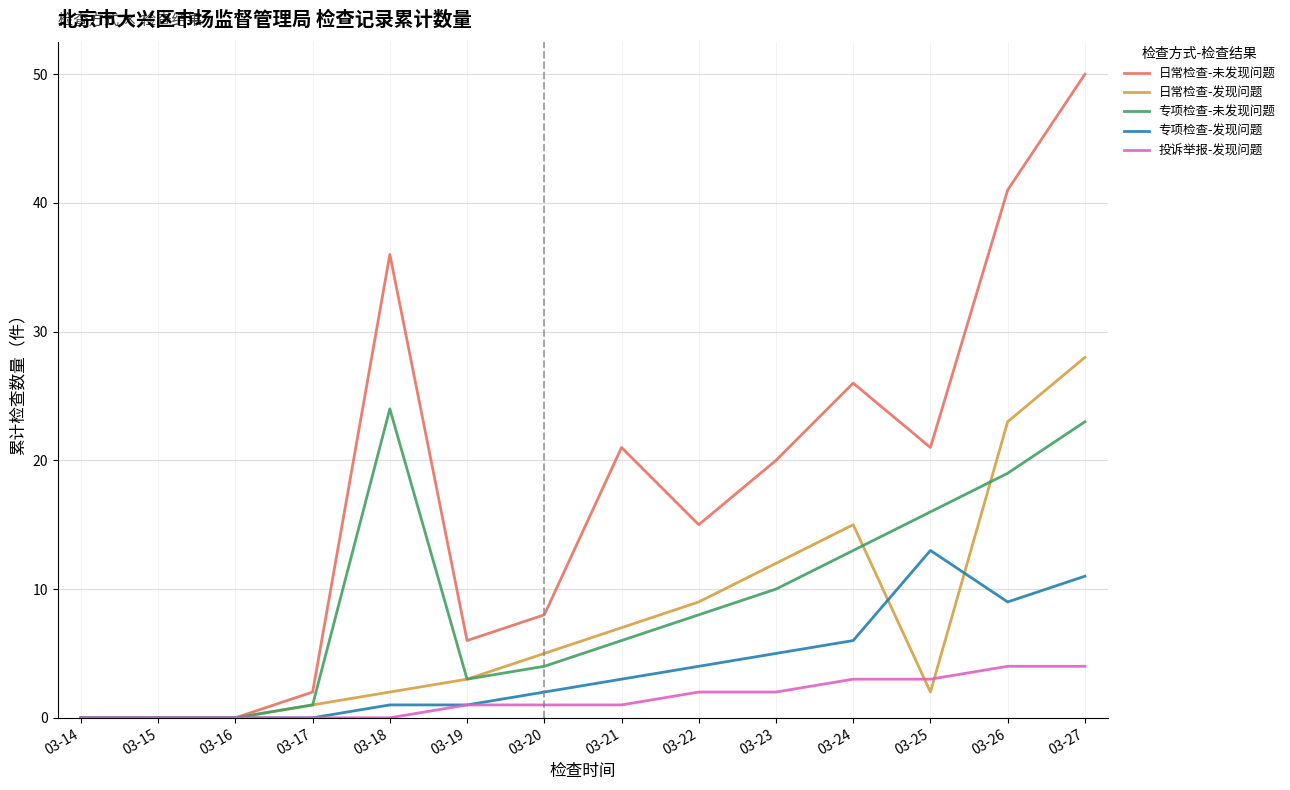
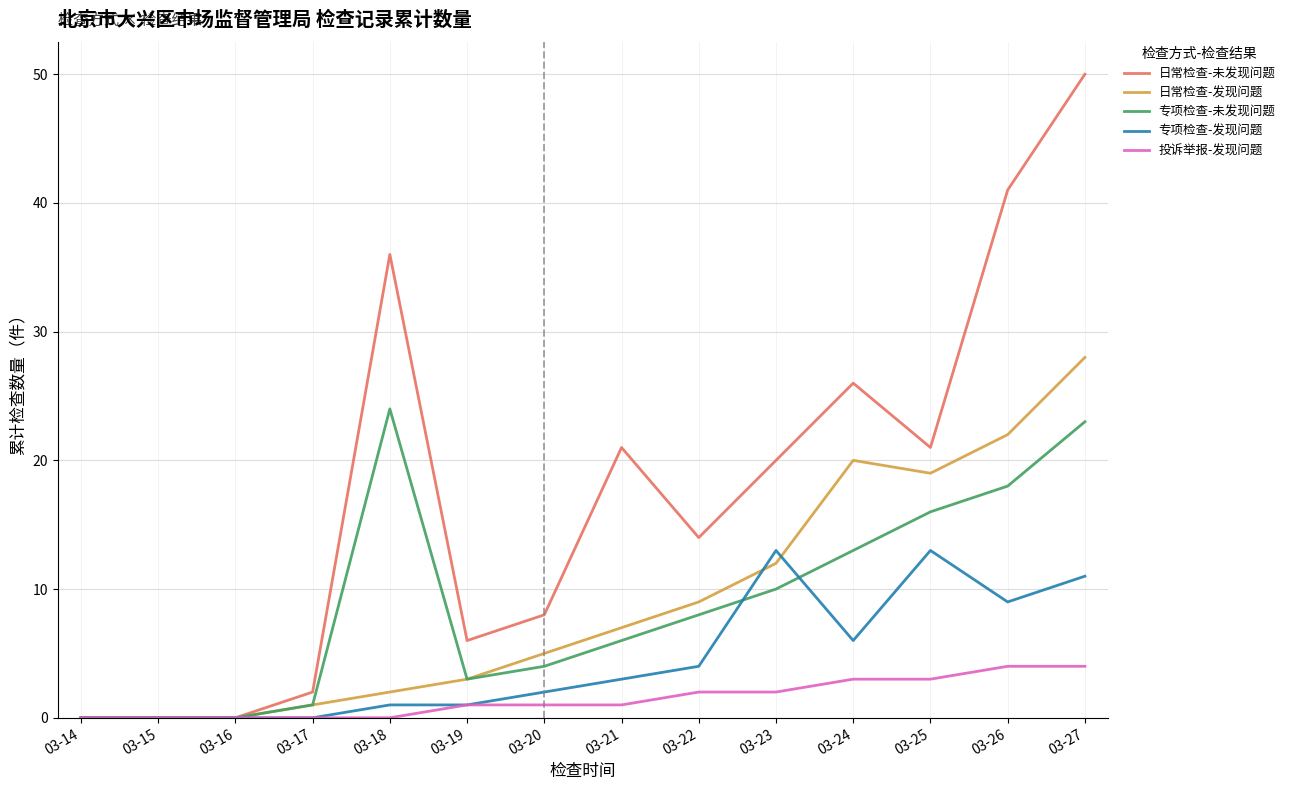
  {
    "日常检查-未发现问题": {
      "03-17": 2,
      "03-18": 36,
      "03-19": 6,
      "03-20": 8,
      "03-21": 21,
-     "03-22": 15,
+     "03-22": 14,
      "03-23": 20,
      "03-24": 26,
      "03-25": 21,
      "03-26": 41,
      "03-27": 50
    },
    "日常检查-发现问题": {
      "03-18": 2,
      "03-20": 5,
      "03-21": 7,
      "03-22": 9,
      "03-23": 12,
-     "03-24": 15,
-     "03-25": 2,
-     "03-26": 23,
+     "03-24": 20,
+     "03-25": 19,
+     "03-26": 22,
      "03-27": 28
    },
    "专项检查-未发现问题": {
      "03-18": 24,
      "03-20": 4,
      "03-21": 6,
      "03-22": 8,
      "03-23": 10,
      "03-24": 13,
      "03-25": 16,
-     "03-26": 19,
+     "03-26": 18,
      "03-27": 23
    },
    "专项检查-发现问题": {
      "03-18": 1,
      "03-20": 2,
      "03-21": 3,
      "03-22": 4,
-     "03-23": 5,
+     "03-23": 13,
      "03-24": 6,
      "03-25": 13,
      "03-26": 9,
      "03-27": 11
    },
    "投诉举报-发现问题": {
      "03-18": 0,
      "03-20": 1,
      "03-21": 1,
      "03-22": 2,
      "03-23": 2,
      "03-24": 3,
      "03-25": 3,
      "03-26": 4,
      "03-27": 4
    }
  }
